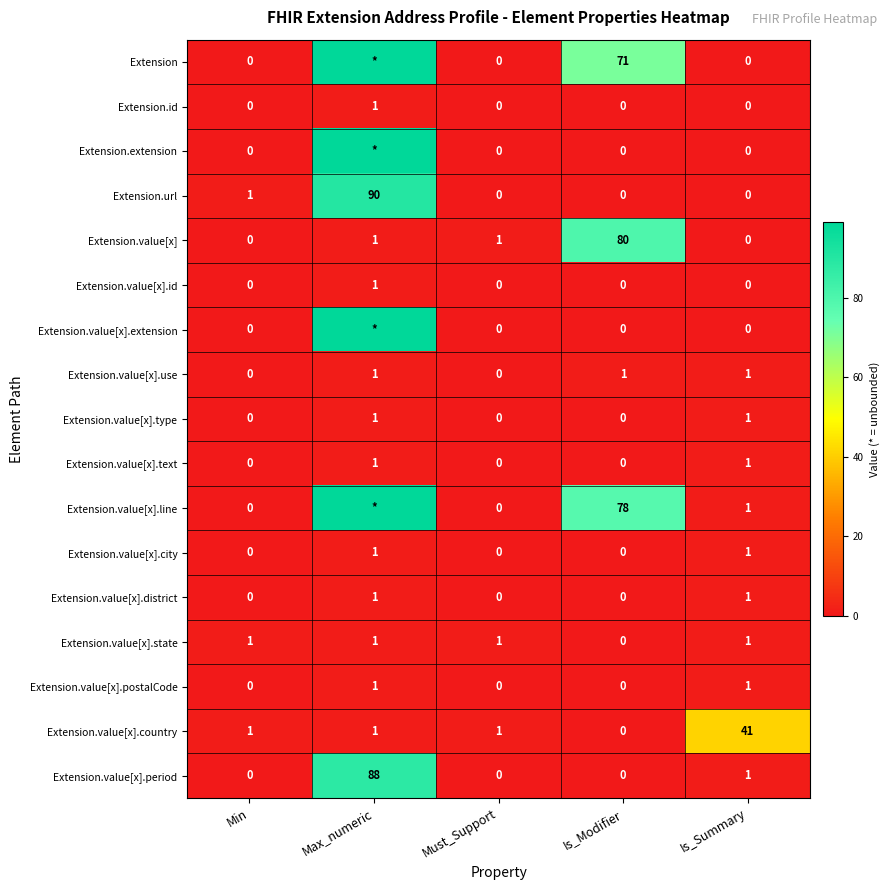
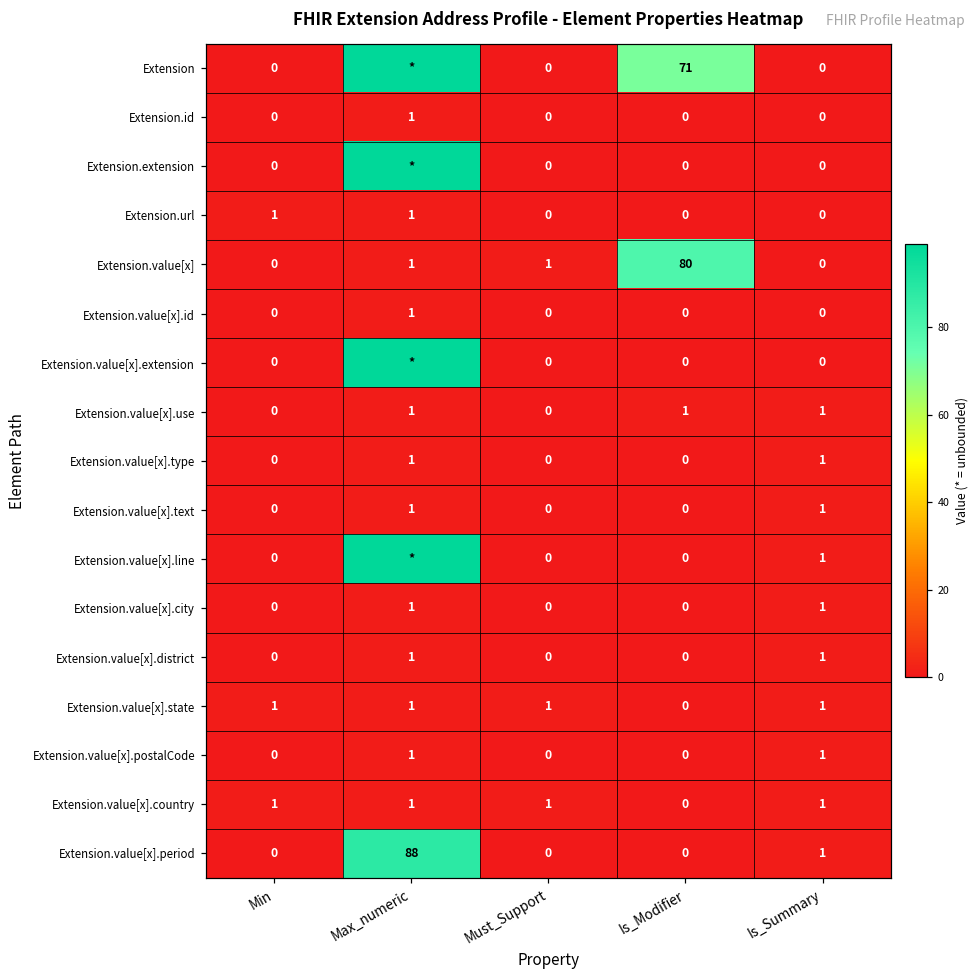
  {
    "Extension": {
      "Min": 0,
      "Must_Support": 0,
      "Is_Modifier": 71,
      "Is_Summary": 0
    },
    "Extension.id": {
      "Min": 0,
      "Max_numeric": 1,
      "Must_Support": 0,
      "Is_Modifier": 0,
      "Is_Summary": 0
    },
    "Extension.extension": {
      "Min": 0,
      "Must_Support": 0,
      "Is_Modifier": 0,
      "Is_Summary": 0
    },
    "Extension.url": {
      "Min": 1,
-     "Max_numeric": 90,
+     "Max_numeric": 1,
      "Must_Support": 0,
      "Is_Modifier": 0,
      "Is_Summary": 0
    },
    "Extension.value[x]": {
      "Min": 0,
      "Max_numeric": 1,
      "Must_Support": 1,
      "Is_Modifier": 80,
      "Is_Summary": 0
    },
    "Extension.value[x].id": {
      "Min": 0,
      "Max_numeric": 1,
      "Must_Support": 0,
      "Is_Modifier": 0,
      "Is_Summary": 0
    },
    "Extension.value[x].extension": {
      "Min": 0,
      "Must_Support": 0,
      "Is_Modifier": 0,
      "Is_Summary": 0
    },
    "Extension.value[x].use": {
      "Min": 0,
      "Max_numeric": 1,
      "Must_Support": 0,
      "Is_Modifier": 1,
      "Is_Summary": 1
    },
    "Extension.value[x].type": {
      "Min": 0,
      "Max_numeric": 1,
      "Must_Support": 0,
      "Is_Modifier": 0,
      "Is_Summary": 1
    },
    "Extension.value[x].text": {
      "Min": 0,
      "Max_numeric": 1,
      "Must_Support": 0,
      "Is_Modifier": 0,
      "Is_Summary": 1
    },
    "Extension.value[x].line": {
      "Min": 0,
      "Must_Support": 0,
-     "Is_Modifier": 78,
+     "Is_Modifier": 0,
      "Is_Summary": 1
    },
    "Extension.value[x].city": {
      "Min": 0,
      "Max_numeric": 1,
      "Must_Support": 0,
      "Is_Modifier": 0,
      "Is_Summary": 1
    },
    "Extension.value[x].district": {
      "Min": 0,
      "Max_numeric": 1,
      "Must_Support": 0,
      "Is_Modifier": 0,
      "Is_Summary": 1
    },
    "Extension.value[x].state": {
      "Min": 1,
      "Max_numeric": 1,
      "Must_Support": 1,
      "Is_Modifier": 0,
      "Is_Summary": 1
    },
    "Extension.value[x].postalCode": {
      "Min": 0,
      "Max_numeric": 1,
      "Must_Support": 0,
      "Is_Modifier": 0,
      "Is_Summary": 1
    },
    "Extension.value[x].country": {
      "Min": 1,
      "Max_numeric": 1,
      "Must_Support": 1,
      "Is_Modifier": 0,
-     "Is_Summary": 41
+     "Is_Summary": 1
    },
    "Extension.value[x].period": {
      "Min": 0,
      "Max_numeric": 88,
      "Must_Support": 0,
      "Is_Modifier": 0,
      "Is_Summary": 1
    }
  }
